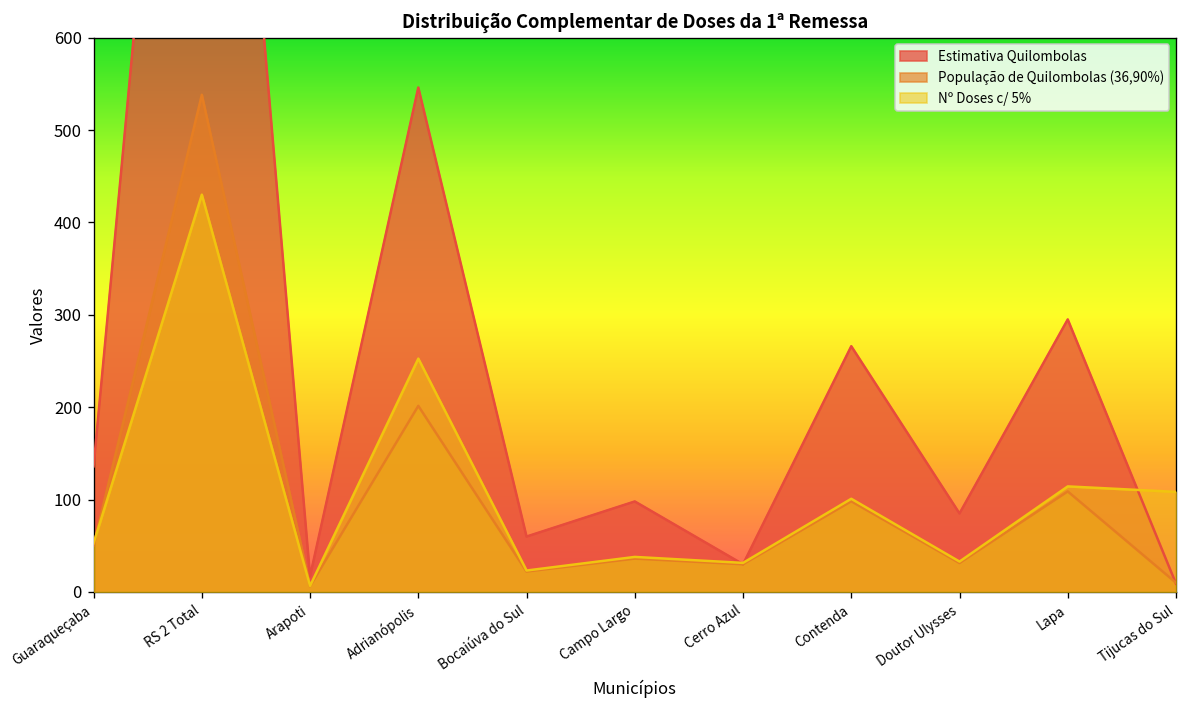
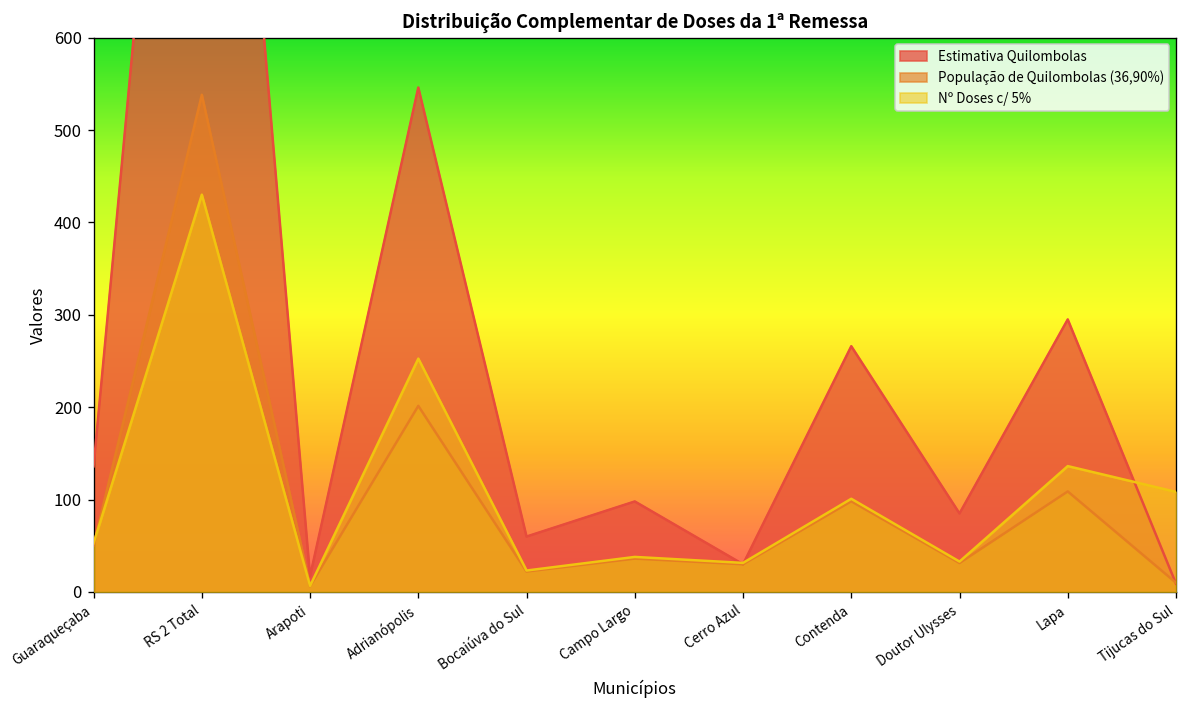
  {
    "Nº Doses c/ 5%": {
      "RS 2 Total": 430,
      "Adrianópolis": 250,
-     "Lapa": 110,
+     "Lapa": 140,
      "Tijucas do Sul": 110
    }
  }
